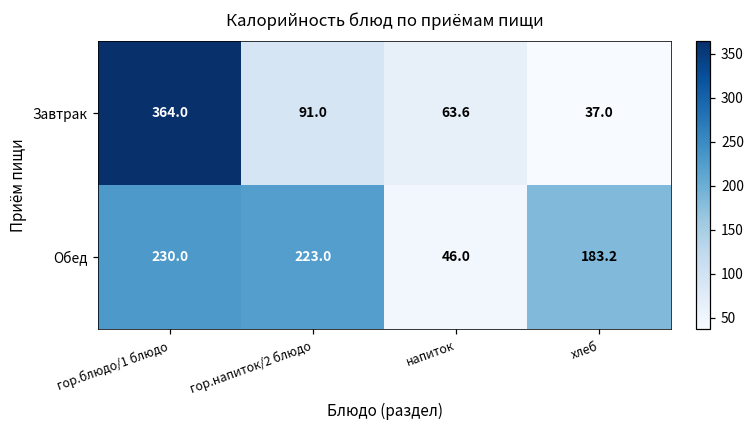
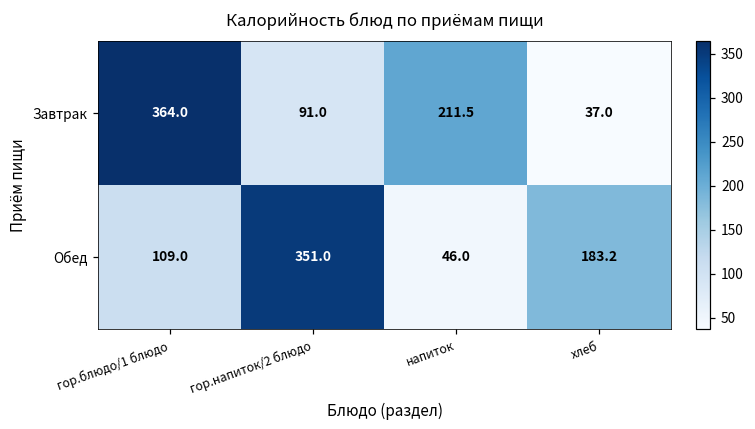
  {
    "Завтрак": {
      "гор.блюдо/1 блюдо": 364.0,
      "гор.напиток/2 блюдо": 91.0,
-     "напиток": 63.6,
+     "напиток": 211.5,
      "хлеб": 37.0
    },
    "Обед": {
-     "гор.блюдо/1 блюдо": 230.0,
-     "гор.напиток/2 блюдо": 223.0,
+     "гор.блюдо/1 блюдо": 109.0,
+     "гор.напиток/2 блюдо": 351.0,
      "напиток": 46.0,
      "хлеб": 183.2
    }
  }
